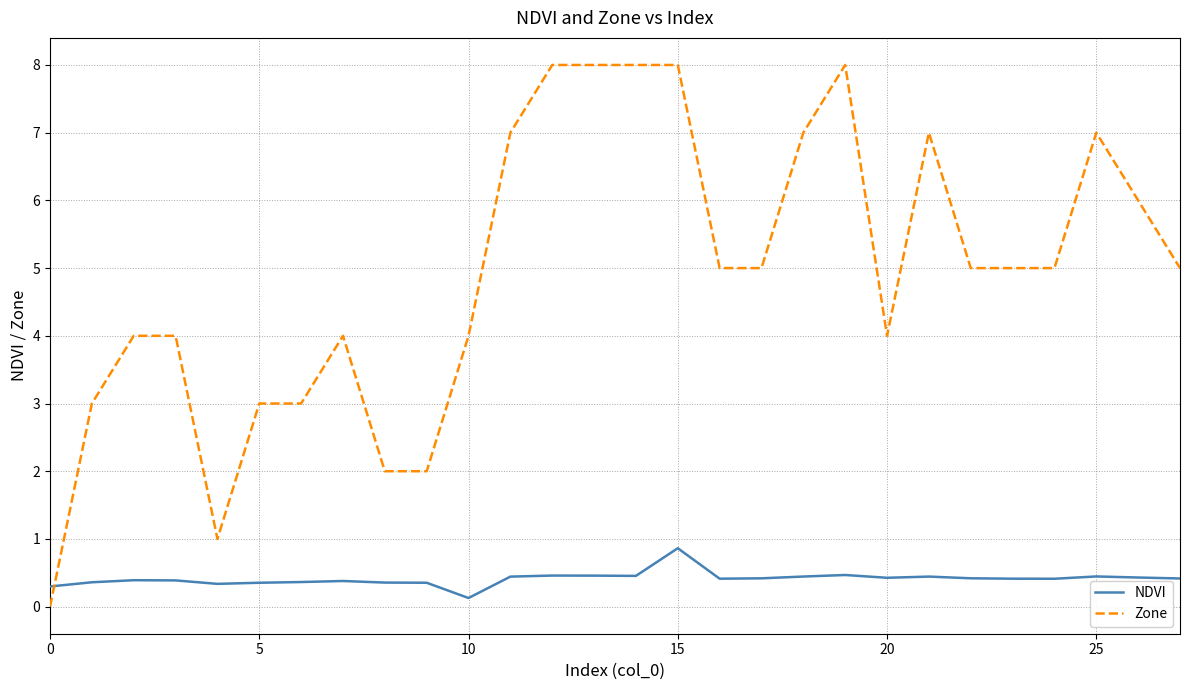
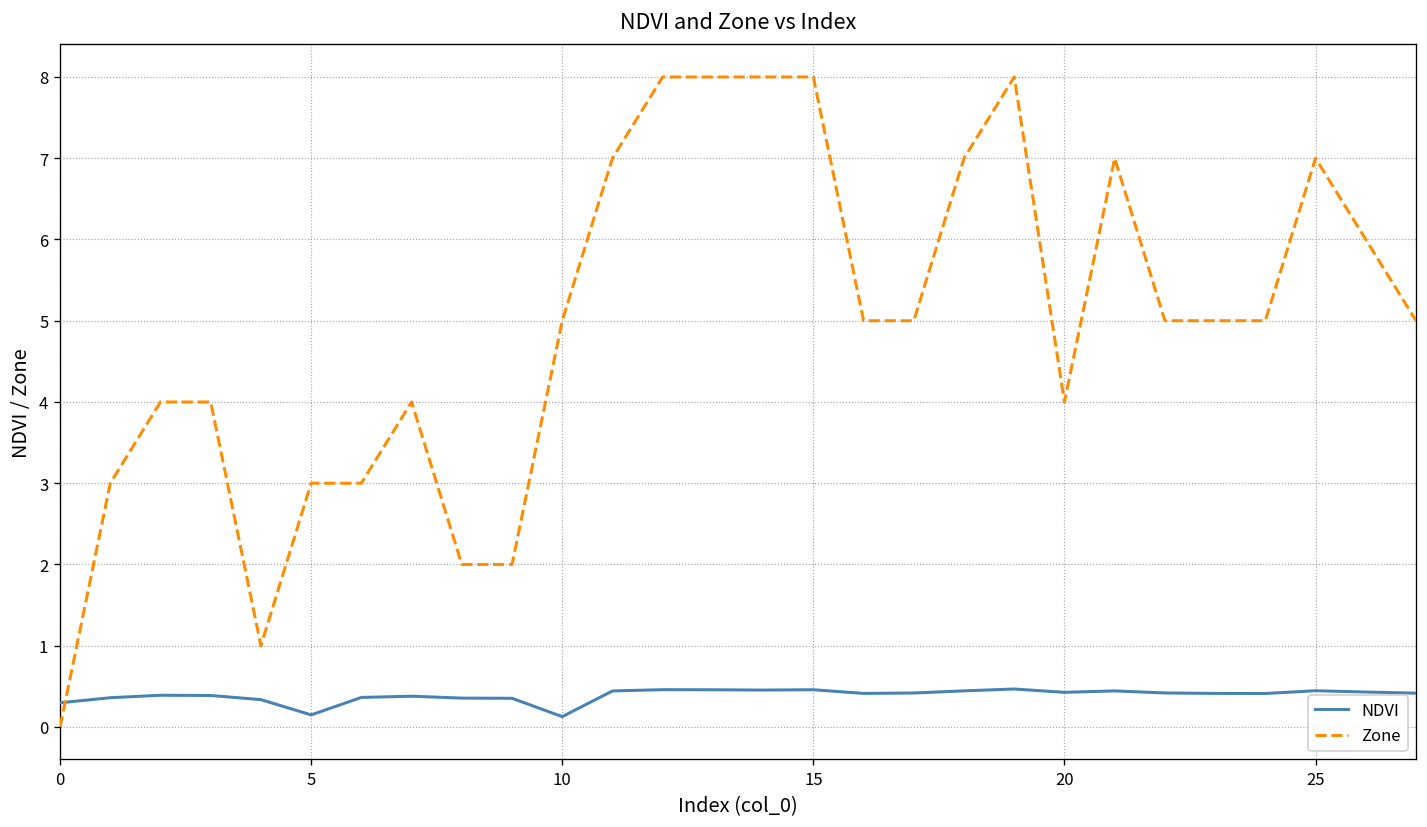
  {
    "NDVI": {
      "0": 0.3,
-     "5": 0.4,
+     "5": 0.1,
      "10": 0.1,
-     "15": 0.9,
+     "15": 0.5,
      "20": 0.4,
      "25": 0.4
    },
    "Zone": {
      "0": 0,
      "5": 3,
-     "10": 4,
+     "10": 5,
      "15": 8,
      "20": 4,
      "25": 7
    }
  }
